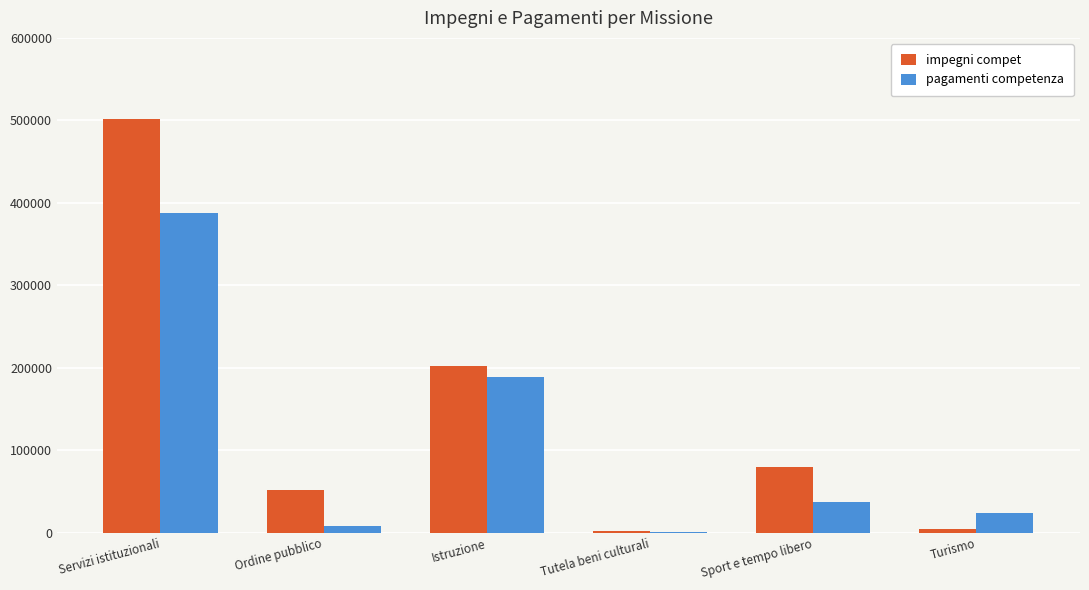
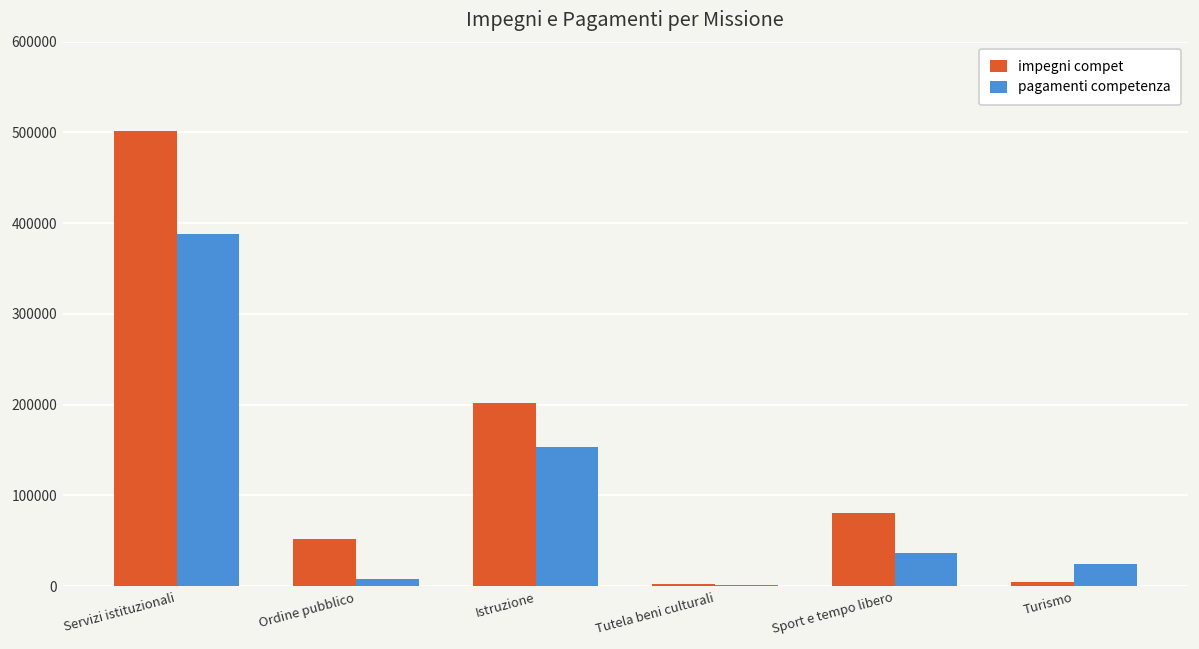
  {
    "impegni compet": {
      "Servizi istituzionali": 500000,
      "Ordine pubblico": 50000,
      "Istruzione": 200000,
      "Sport e tempo libero": 80000,
      "Turismo": 0
    },
    "pagamenti competenza": {
      "Servizi istituzionali": 390000,
      "Ordine pubblico": 10000,
-     "Istruzione": 190000,
+     "Istruzione": 150000,
      "Sport e tempo libero": 40000,
      "Turismo": 20000
    }
  }
